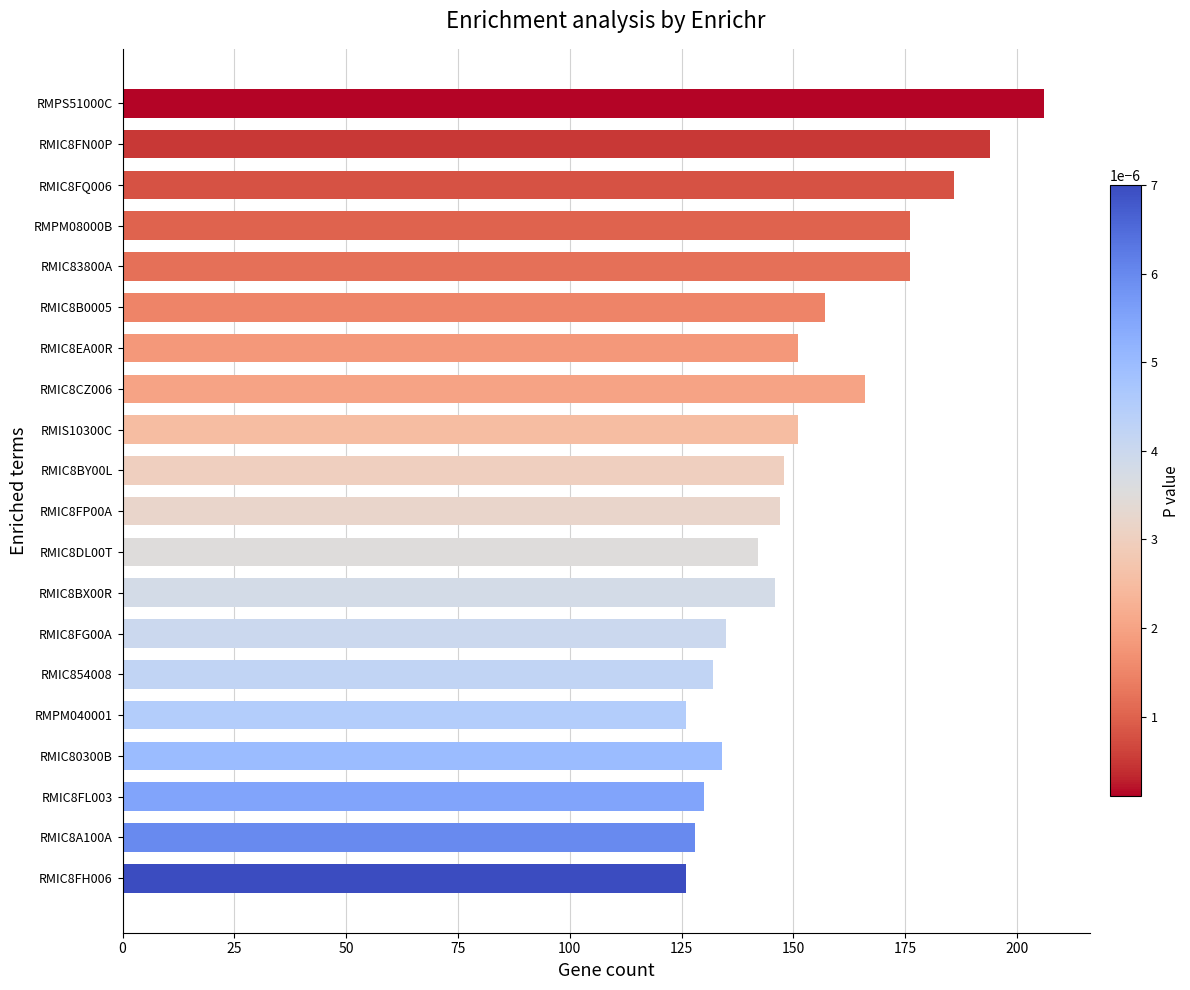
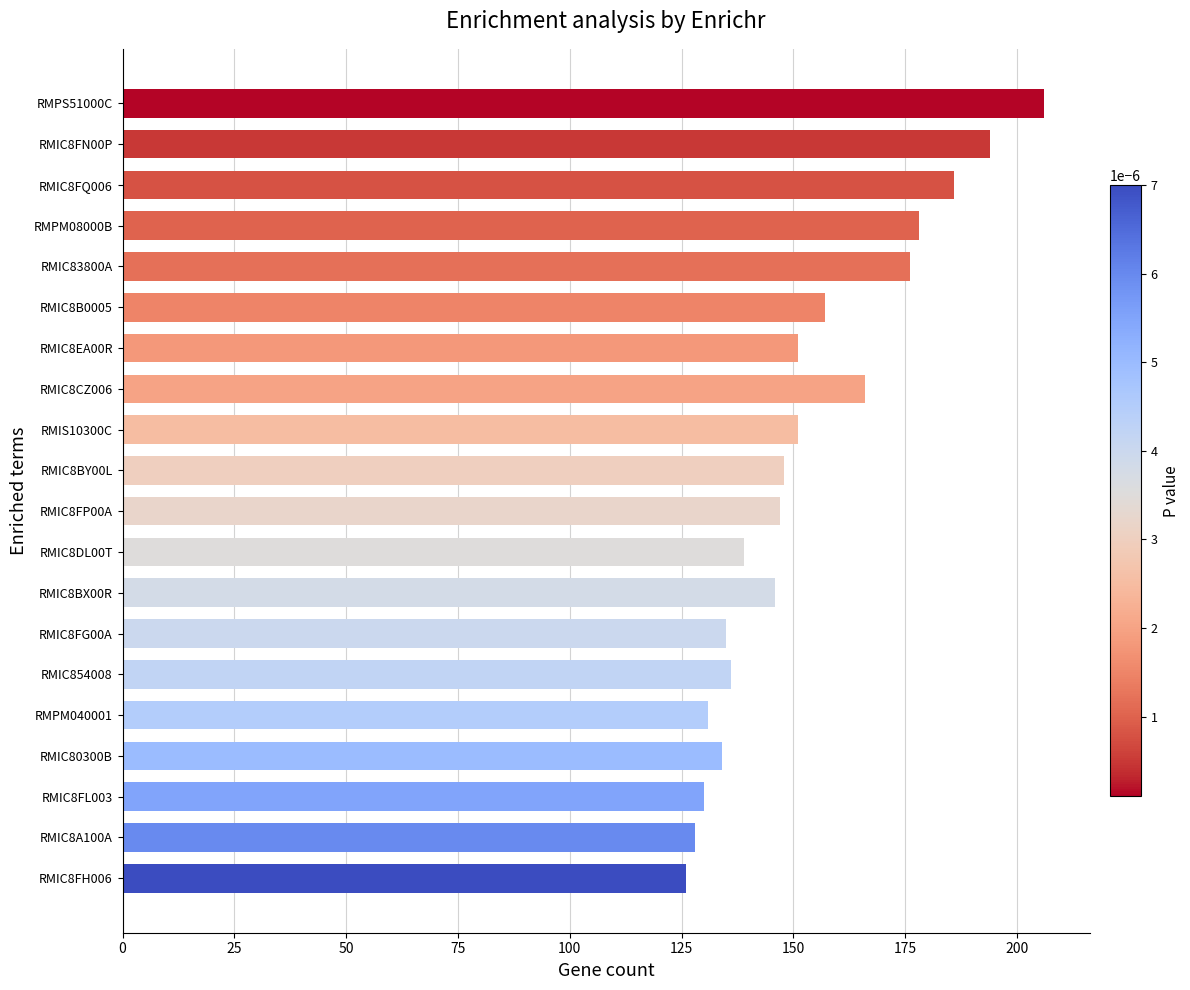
  {
    "RMPS51000C": 206,
    "RMIC8FN00P": 194,
    "RMIC8FQ006": 186,
-   "RMPM08000B": 176,
+   "RMPM08000B": 178,
    "RMIC83800A": 176,
    "RMIC8B0005": 157,
    "RMIC8EA00R": 151,
    "RMIC8CZ006": 166,
    "RMIS10300C": 151,
    "RMIC8BY00L": 148,
    "RMIC8FP00A": 147,
-   "RMIC8DL00T": 142,
+   "RMIC8DL00T": 139,
    "RMIC8BX00R": 146,
    "RMIC8FG00A": 135,
-   "RMIC854008": 132,
-   "RMPM040001": 126,
+   "RMIC854008": 136,
+   "RMPM040001": 131,
    "RMIC80300B": 134,
    "RMIC8FL003": 130,
    "RMIC8A100A": 128,
    "RMIC8FH006": 126
  }
